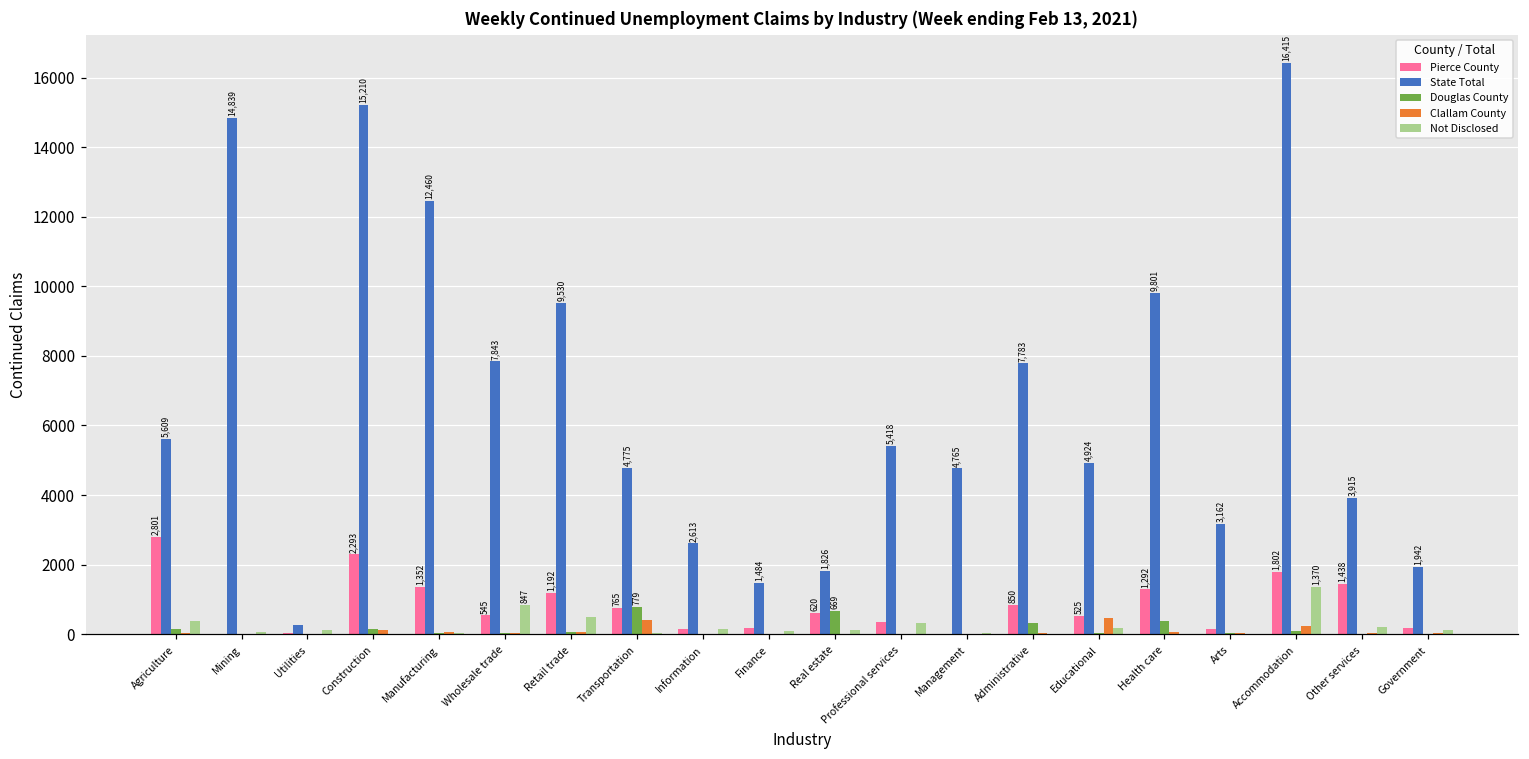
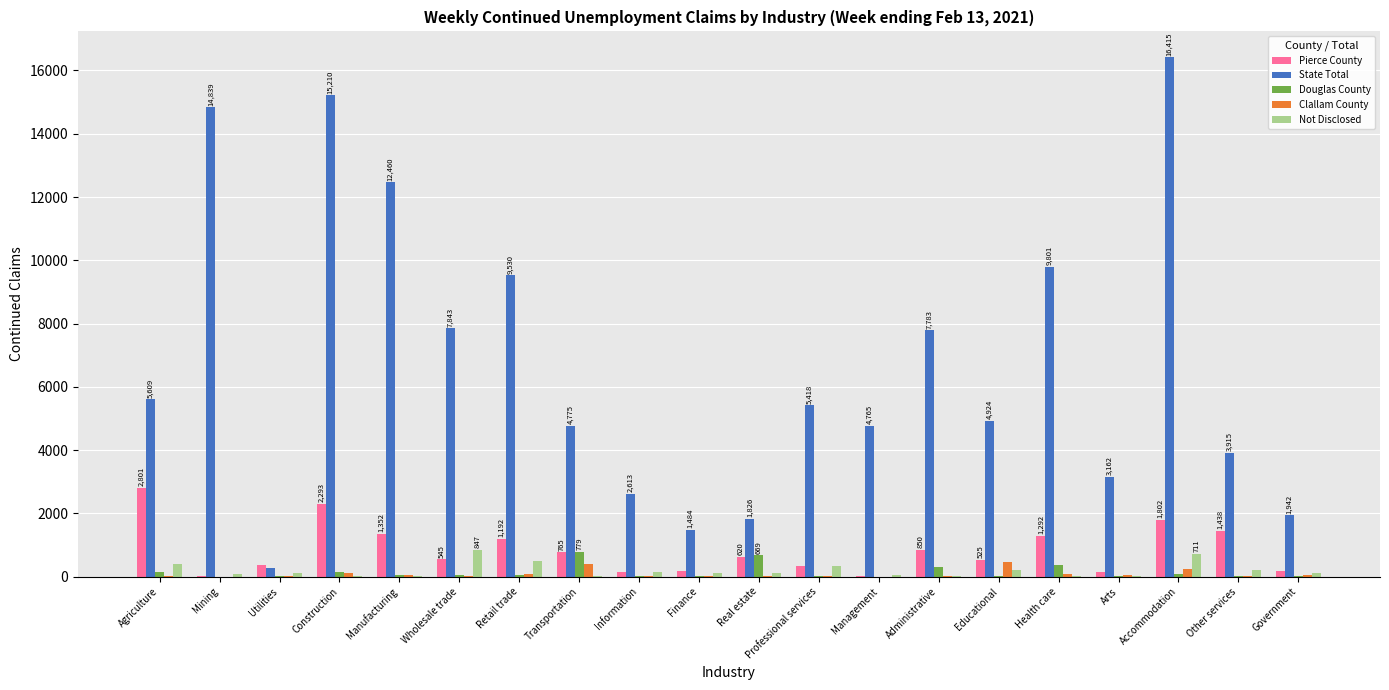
  {
    "Pierce County": {
-     "Utilities": "0",
+     "Utilities": "400",
      "Information": "200",
      "Finance": "200",
      "Professional services": "300",
      "Arts": "200",
      "Government": "200"
    },
    "State Total": {
      "Agriculture": "5,609",
      "Mining": "14,839",
      "Construction": "15,210",
      "Manufacturing": "12,460",
      "Wholesale trade": "7,843",
      "Retail trade": "9,530",
      "Transportation": "4,775",
      "Information": "2,613",
      "Finance": "1,484",
      "Real estate": "1,826",
      "Professional services": "5,418",
      "Management": "4,765",
      "Administrative": "7,783",
      "Educational": "4,924",
      "Health care": "9,801",
      "Arts": "3,162",
      "Accommodation": "16,415",
      "Other services": "3,915",
      "Government": "1,942"
    },
    "Douglas County": {
      "Transportation": "779",
      "Real estate": "669"
    },
    "Clallam County": {
      "Mining": "0",
      "Construction": "100",
      "Transportation": "400",
      "Management": "0",
      "Educational": "500",
      "Accommodation": "200"
    },
    "Not Disclosed": {
      "Wholesale trade": "847",
-     "Accommodation": "1,370"
+     "Accommodation": "711"
    }
  }
